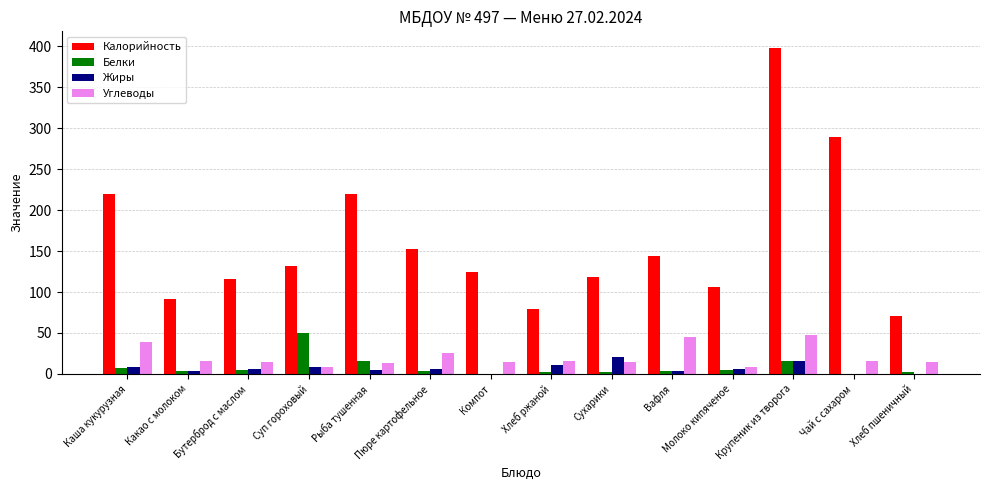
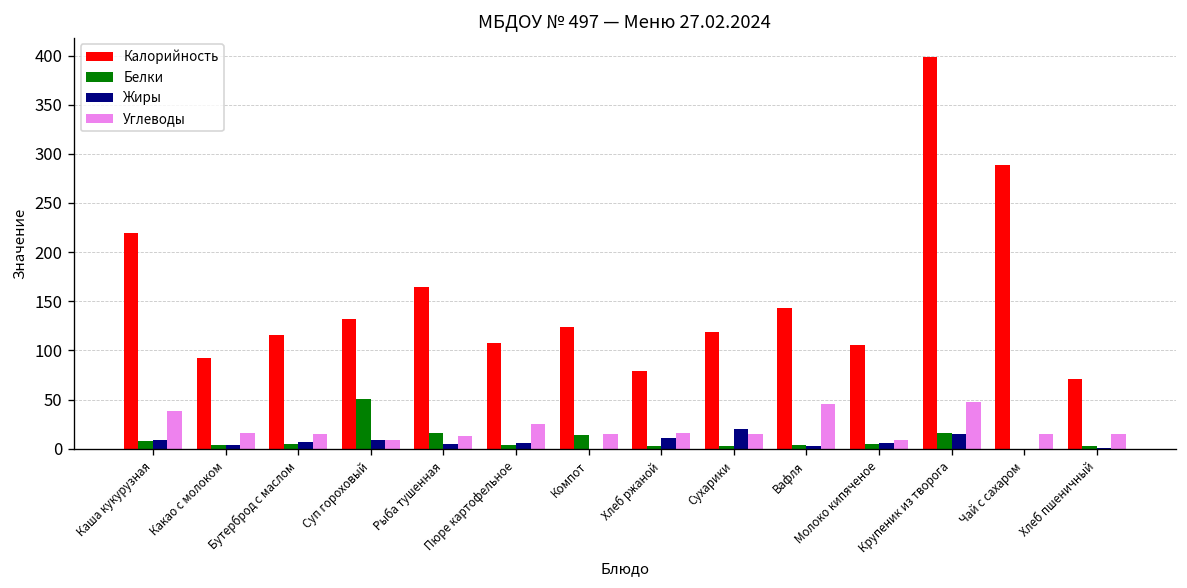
  {
    "Калорийность": {
      "Каша кукурузная": 220,
      "Какао с молоком": 90,
      "Бутерброд с маслом": 120,
      "Суп гороховый": 130,
-     "Рыба тушенная": 220,
-     "Пюре картофельное": 150,
+     "Рыба тушенная": 160,
+     "Пюре картофельное": 110,
      "Компот": 120,
      "Хлеб ржаной": 80,
      "Сухарики": 120,
      "Вафля": 140,
      "Молоко кипяченое": 110,
      "Крупеник из творога": 400,
      "Чай с сахаром": 290,
      "Хлеб пшеничный": 70
    },
    "Белки": {
      "Каша кукурузная": 10,
      "Какао с молоком": 0,
      "Бутерброд с маслом": 10,
      "Суп гороховый": 50,
      "Рыба тушенная": 20,
      "Пюре картофельное": 0,
-     "Компот": 0,
+     "Компот": 10,
      "Вафля": 0,
      "Молоко кипяченое": 10,
      "Крупеник из творога": 20
    },
    "Жиры": {
      "Каша кукурузная": 10,
      "Какао с молоком": 0,
      "Бутерброд с маслом": 10,
      "Суп гороховый": 10,
      "Рыба тушенная": 0,
      "Пюре картофельное": 10,
      "Компот": 0,
      "Хлеб ржаной": 10,
      "Сухарики": 20,
      "Молоко кипяченое": 10,
      "Крупеник из творога": 20
    },
    "Углеводы": {
      "Каша кукурузная": 40,
      "Какао с молоком": 20,
      "Бутерброд с маслом": 20,
      "Суп гороховый": 10,
      "Рыба тушенная": 10,
      "Пюре картофельное": 30,
      "Компот": 20,
      "Хлеб ржаной": 20,
      "Сухарики": 10,
      "Вафля": 50,
      "Молоко кипяченое": 10,
      "Крупеник из творога": 50,
      "Чай с сахаром": 20,
      "Хлеб пшеничный": 10
    }
  }
